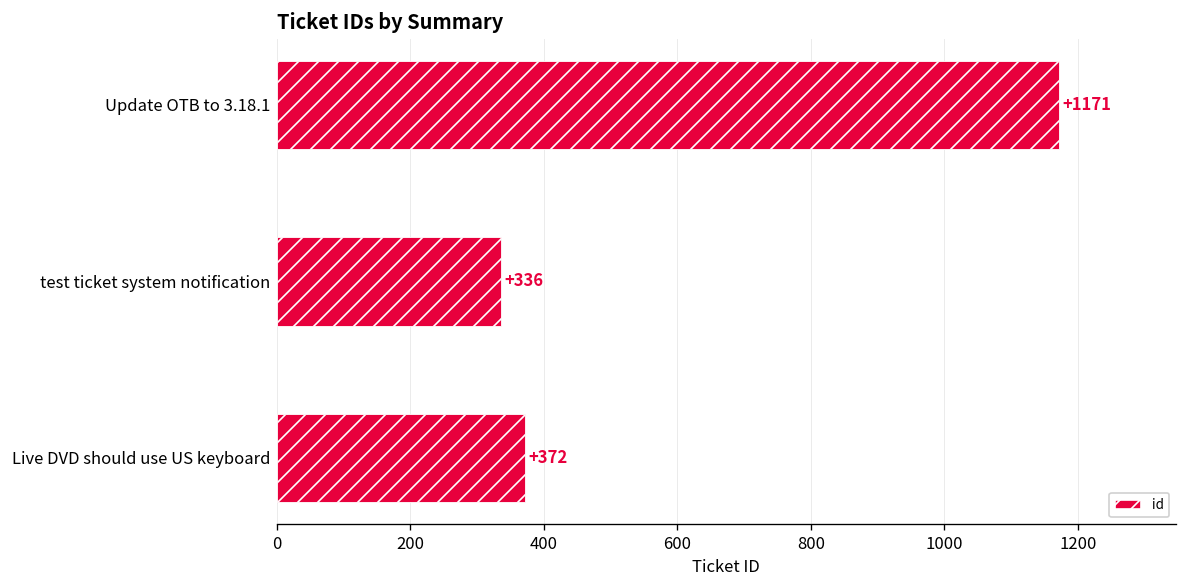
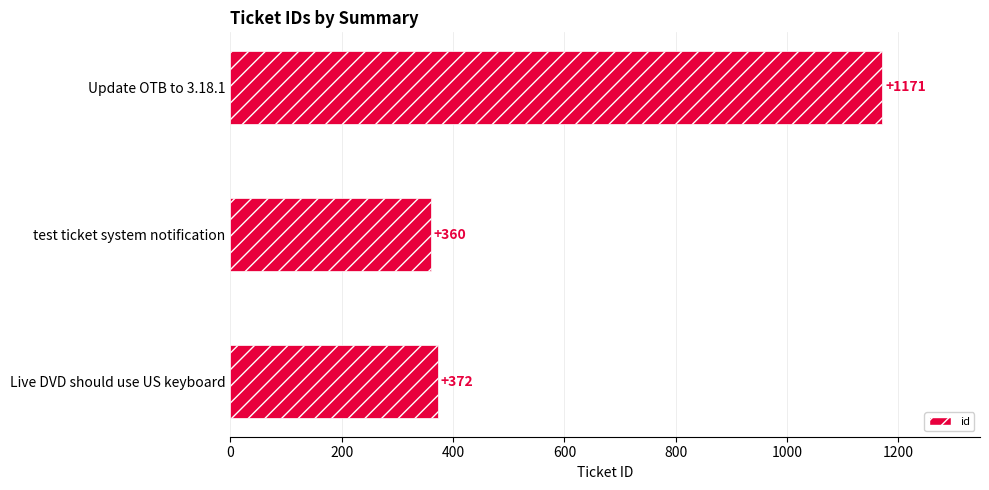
  {
    "Update OTB to 3.18.1": "+1171",
-   "test ticket system notification": "+336",
+   "test ticket system notification": "+360",
    "Live DVD should use US keyboard": "+372"
  }
